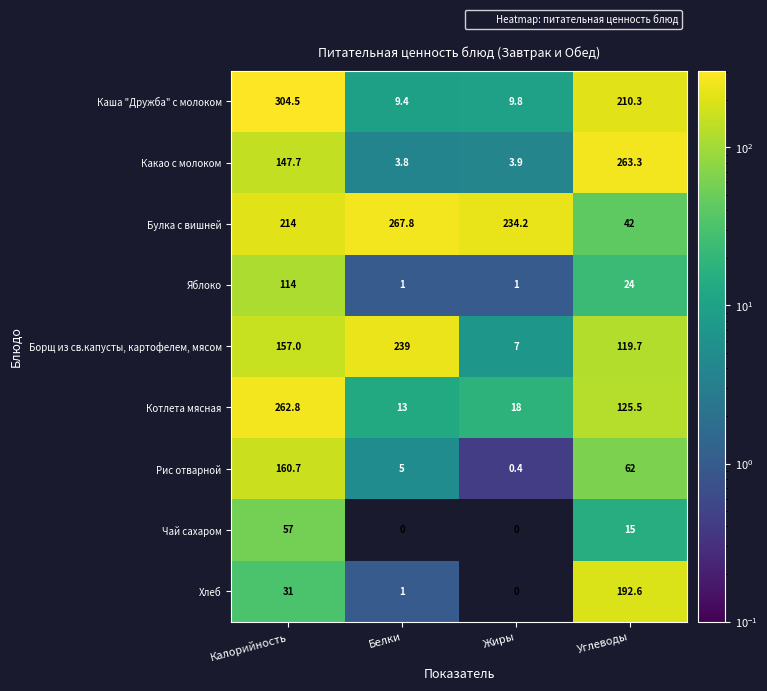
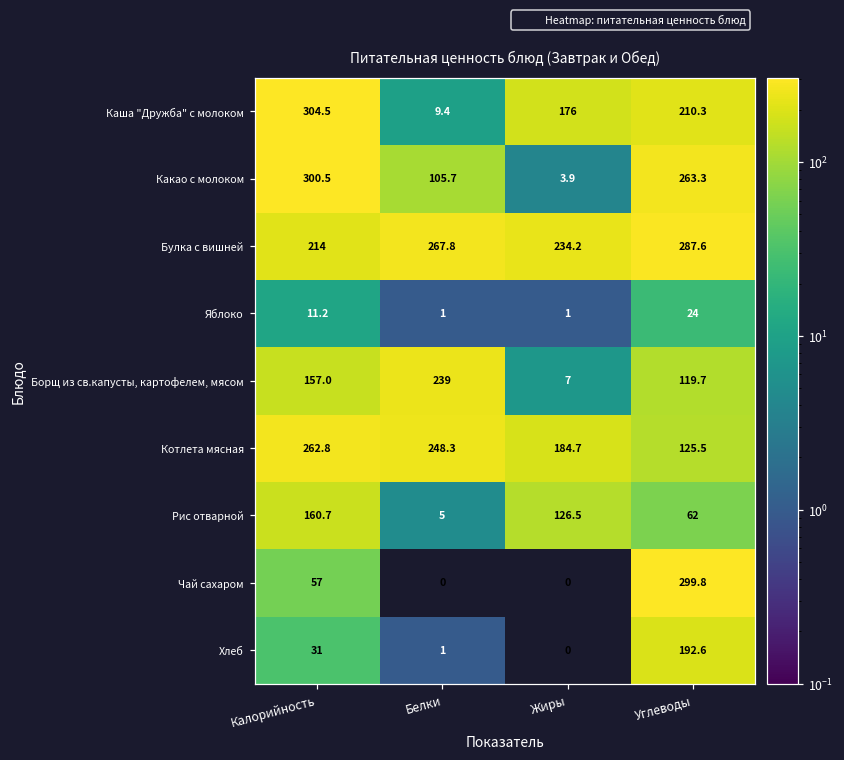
  {
    "Каша \"Дружба\" с молоком": {
      "Калорийность": 304.5,
      "Белки": 9.4,
-     "Жиры": 9.8,
+     "Жиры": 176,
      "Углеводы": 210.3
    },
    "Какао с молоком": {
-     "Калорийность": 147.7,
-     "Белки": 3.8,
+     "Калорийность": 300.5,
+     "Белки": 105.7,
      "Жиры": 3.9,
      "Углеводы": 263.3
    },
    "Булка с вишней": {
      "Калорийность": 214,
      "Белки": 267.8,
      "Жиры": 234.2,
-     "Углеводы": 42
+     "Углеводы": 287.6
    },
    "Яблоко": {
-     "Калорийность": 114,
+     "Калорийность": 11.2,
      "Белки": 1,
      "Жиры": 1,
      "Углеводы": 24
    },
    "Борщ из св.капусты, картофелем, мясом": {
      "Калорийность": 157.0,
      "Белки": 239,
      "Жиры": 7,
      "Углеводы": 119.7
    },
    "Котлета мясная": {
      "Калорийность": 262.8,
-     "Белки": 13,
-     "Жиры": 18,
+     "Белки": 248.3,
+     "Жиры": 184.7,
      "Углеводы": 125.5
    },
    "Рис отварной": {
      "Калорийность": 160.7,
      "Белки": 5,
-     "Жиры": 0.4,
+     "Жиры": 126.5,
      "Углеводы": 62
    },
    "Чай сахаром": {
      "Калорийность": 57,
-     "Углеводы": 15
+     "Углеводы": 299.8
    },
    "Хлеб": {
      "Калорийность": 31,
      "Белки": 1,
      "Углеводы": 192.6
    }
  }
